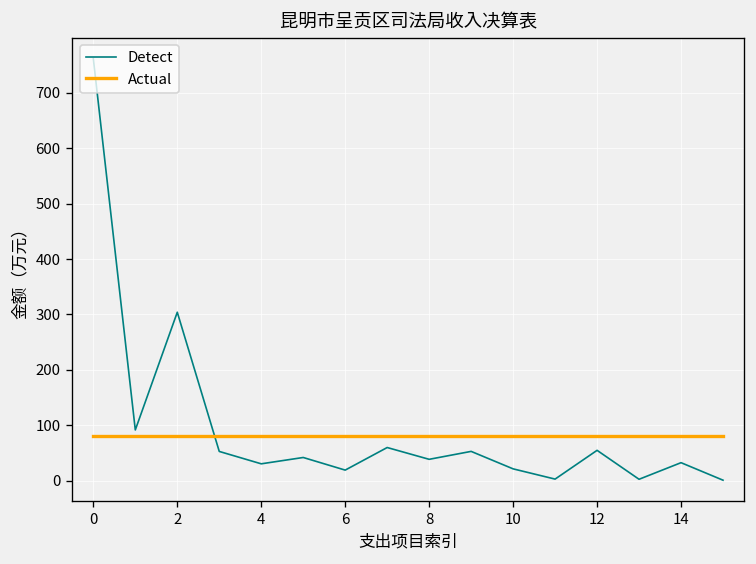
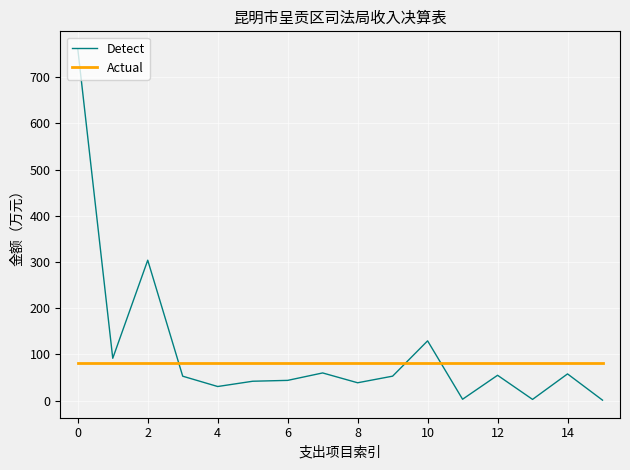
  {
    "Detect": {
      "2": 300,
      "4": 30,
-     "6": 20,
+     "6": 40,
      "8": 40,
-     "10": 20,
+     "10": 130,
      "12": 50,
-     "14": 30
+     "14": 60
    },
    "Actual": {
      "0": 80,
      "2": 80,
      "4": 80,
      "6": 80,
      "8": 80,
      "10": 80,
      "12": 80,
      "14": 80
    }
  }
